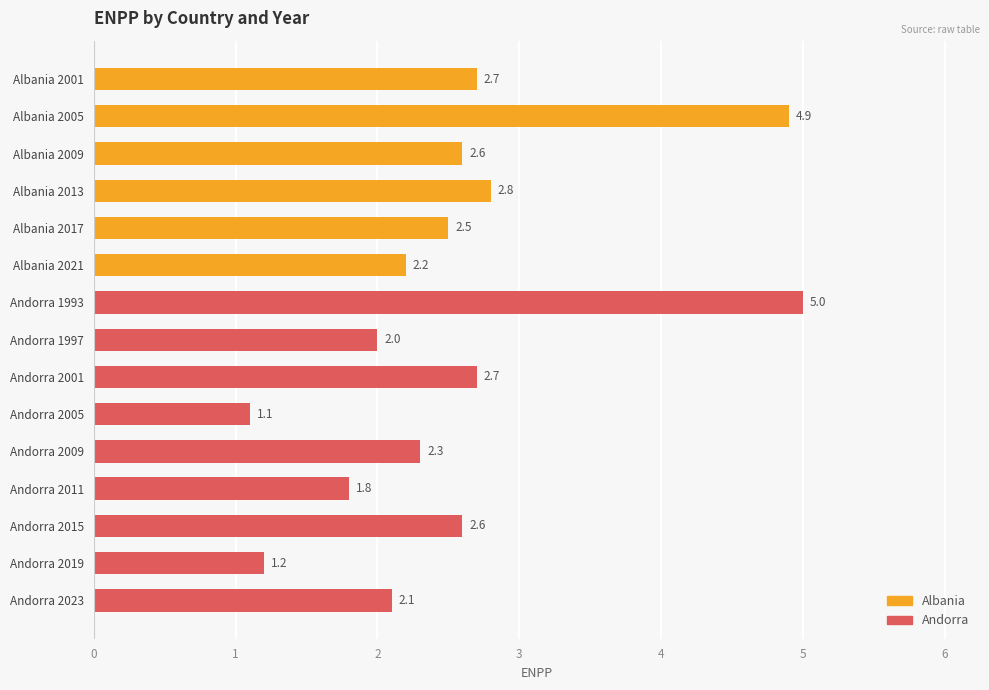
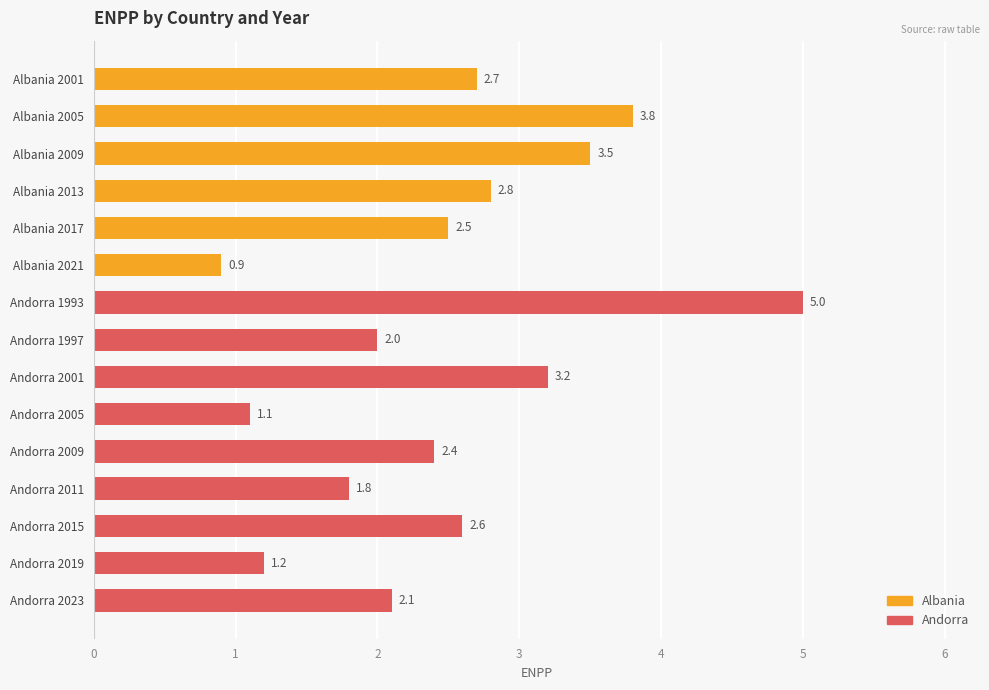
  {
    "Albania 2001": 2.7,
-   "Albania 2005": 4.9,
-   "Albania 2009": 2.6,
+   "Albania 2005": 3.8,
+   "Albania 2009": 3.5,
    "Albania 2013": 2.8,
    "Albania 2017": 2.5,
-   "Albania 2021": 2.2,
+   "Albania 2021": 0.9,
    "Andorra 1993": 5.0,
    "Andorra 1997": 2.0,
-   "Andorra 2001": 2.7,
+   "Andorra 2001": 3.2,
    "Andorra 2005": 1.1,
-   "Andorra 2009": 2.3,
+   "Andorra 2009": 2.4,
    "Andorra 2011": 1.8,
    "Andorra 2015": 2.6,
    "Andorra 2019": 1.2,
    "Andorra 2023": 2.1
  }
